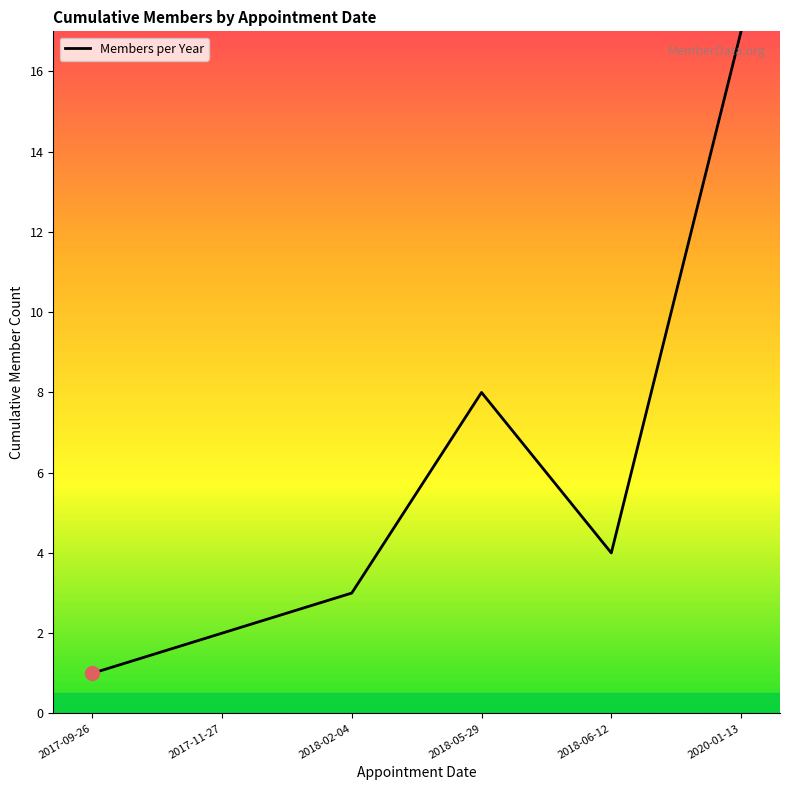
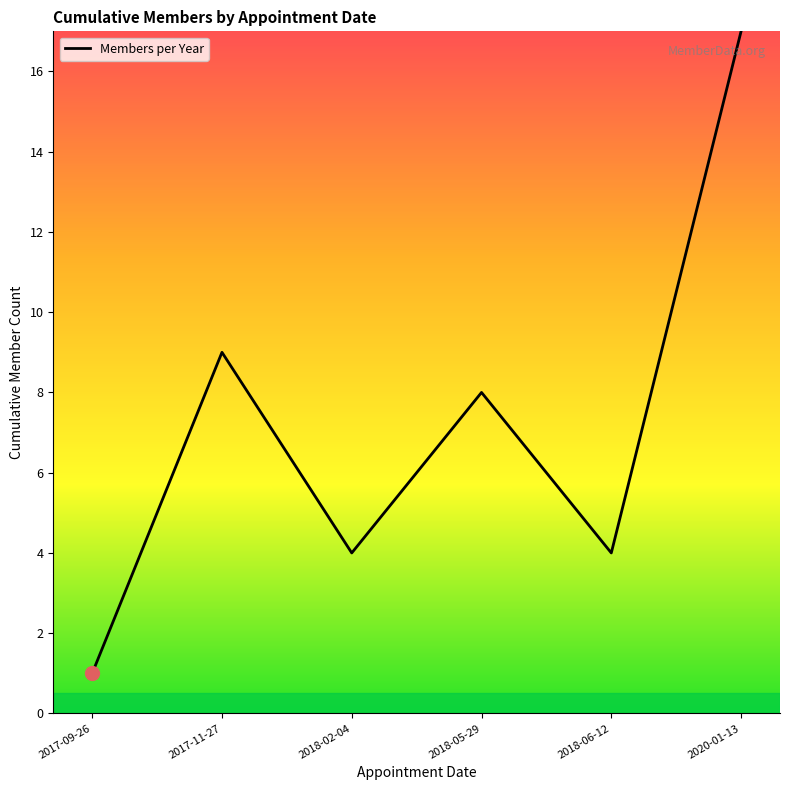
  {
    "Members per Year": {
-     "2017-11-27": 2,
-     "2018-02-04": 3,
+     "2017-11-27": 9,
+     "2018-02-04": 4,
      "2018-05-29": 8,
      "2018-06-12": 4,
      "2020-01-13": 17
    }
  }
